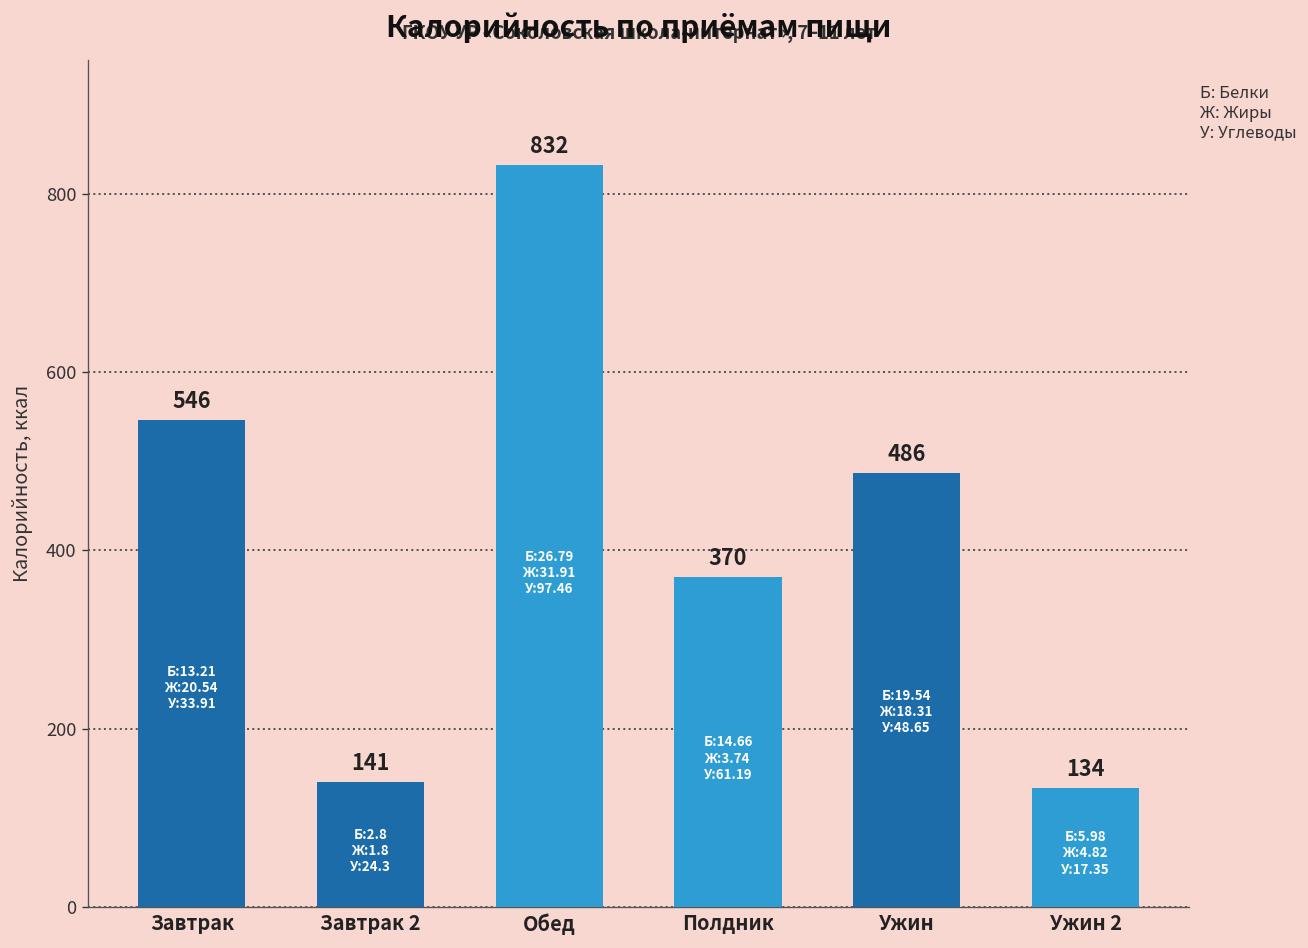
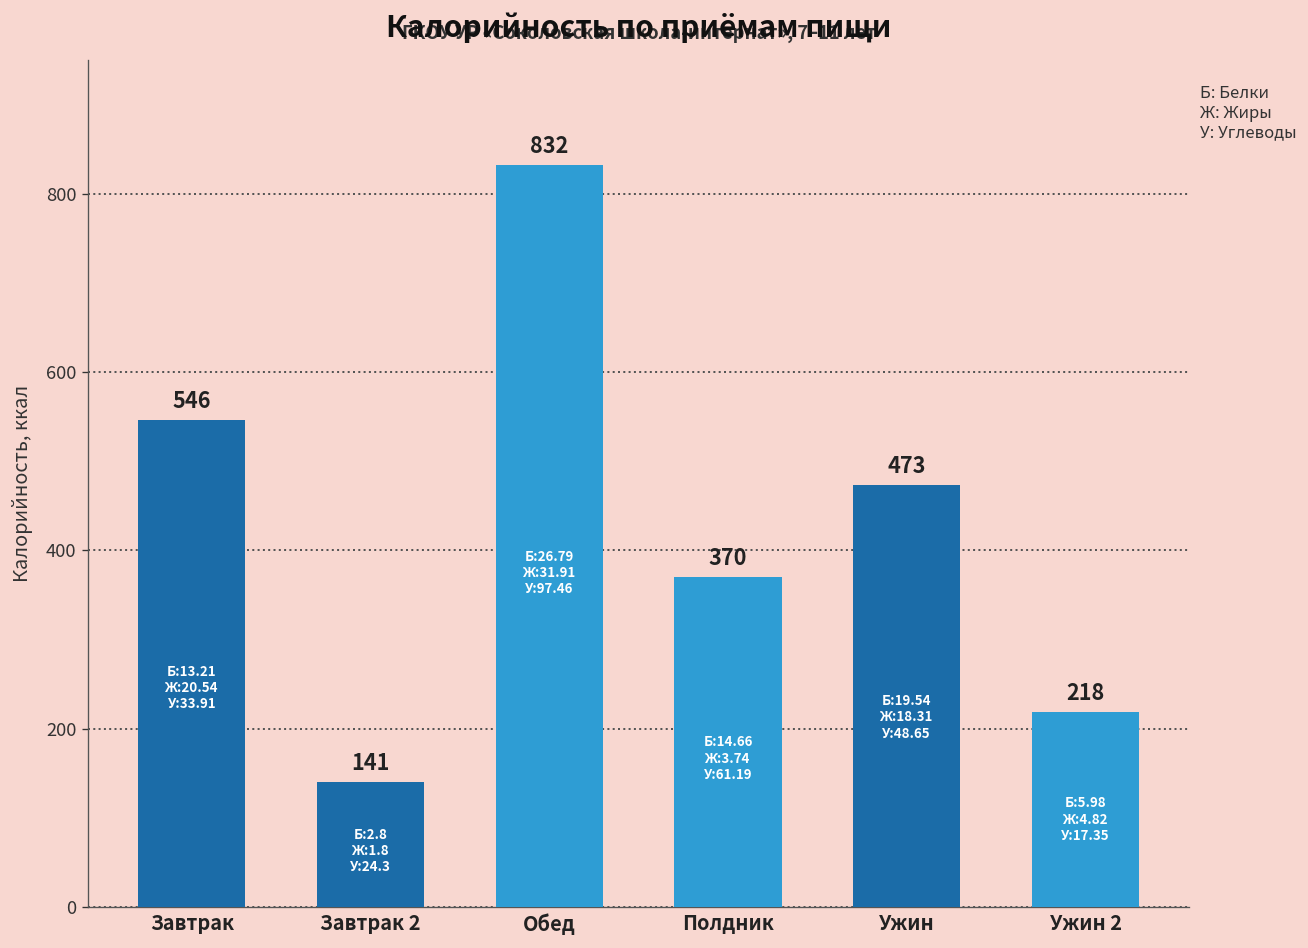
  {
    "Завтрак": 546,
    "Завтрак 2": 141,
    "Обед": 832,
    "Полдник": 370,
-   "Ужин": 486,
-   "Ужин 2": 134
+   "Ужин": 473,
+   "Ужин 2": 218
  }
